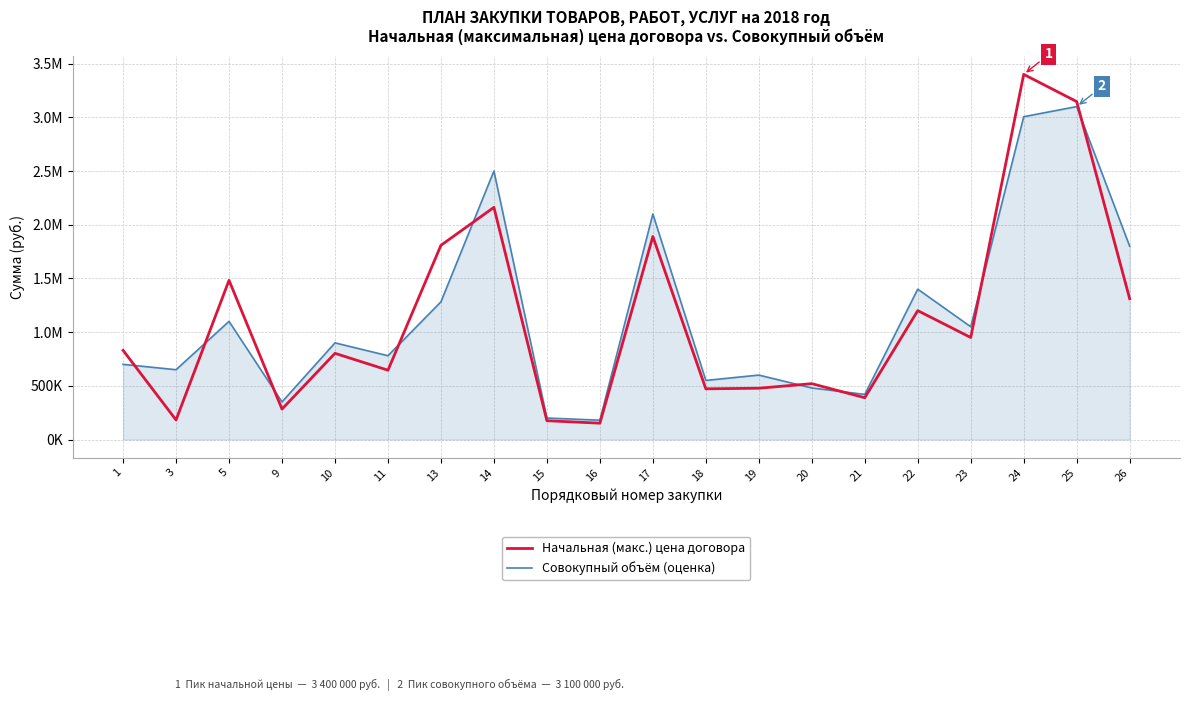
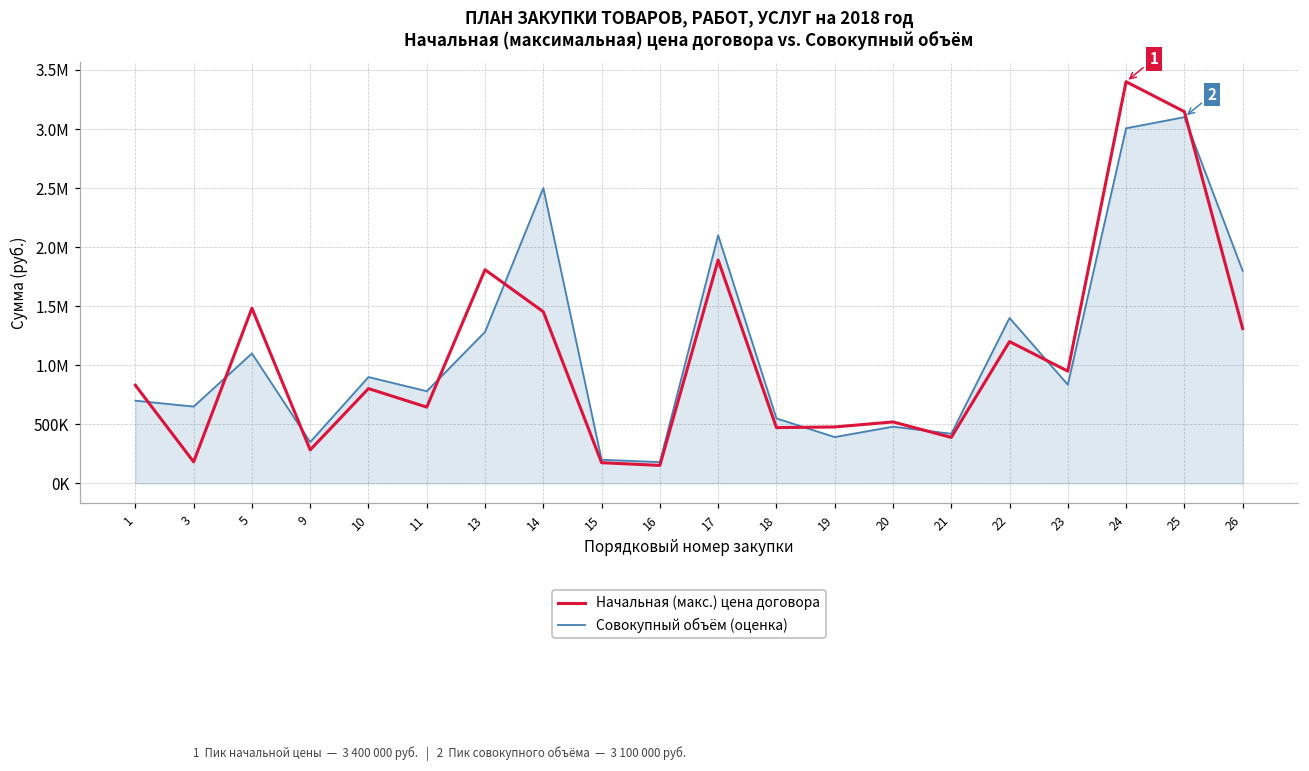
  {
    "Совокупный объём (оценка)": {
      "1": 700000,
      "3": 650000,
      "5": 1100000,
      "9": 350000,
      "10": 900000,
      "11": 780000,
      "13": 1280000,
      "14": 2500000,
      "15": 200000,
      "16": 180000,
      "17": 2100000,
      "18": 550000,
-     "19": 600000,
+     "19": 390000,
      "20": 480000,
      "21": 420000,
      "22": 1400000,
-     "23": 1050000,
+     "23": 840000,
      "24": 3010000,
      "25": 3100000,
      "26": 1800000
    },
    "Начальная (макс.) цена договора": {
      "1": 830000,
      "3": 180000,
      "5": 1480000,
      "9": 280000,
      "10": 800000,
      "11": 650000,
      "13": 1810000,
-     "14": 2160000,
+     "14": 1450000,
      "15": 180000,
      "16": 150000,
      "17": 1890000,
      "18": 470000,
      "19": 480000,
      "20": 520000,
      "21": 390000,
      "22": 1200000,
      "23": 950000,
      "24": 3400000,
      "25": 3150000,
      "26": 1310000
    }
  }
